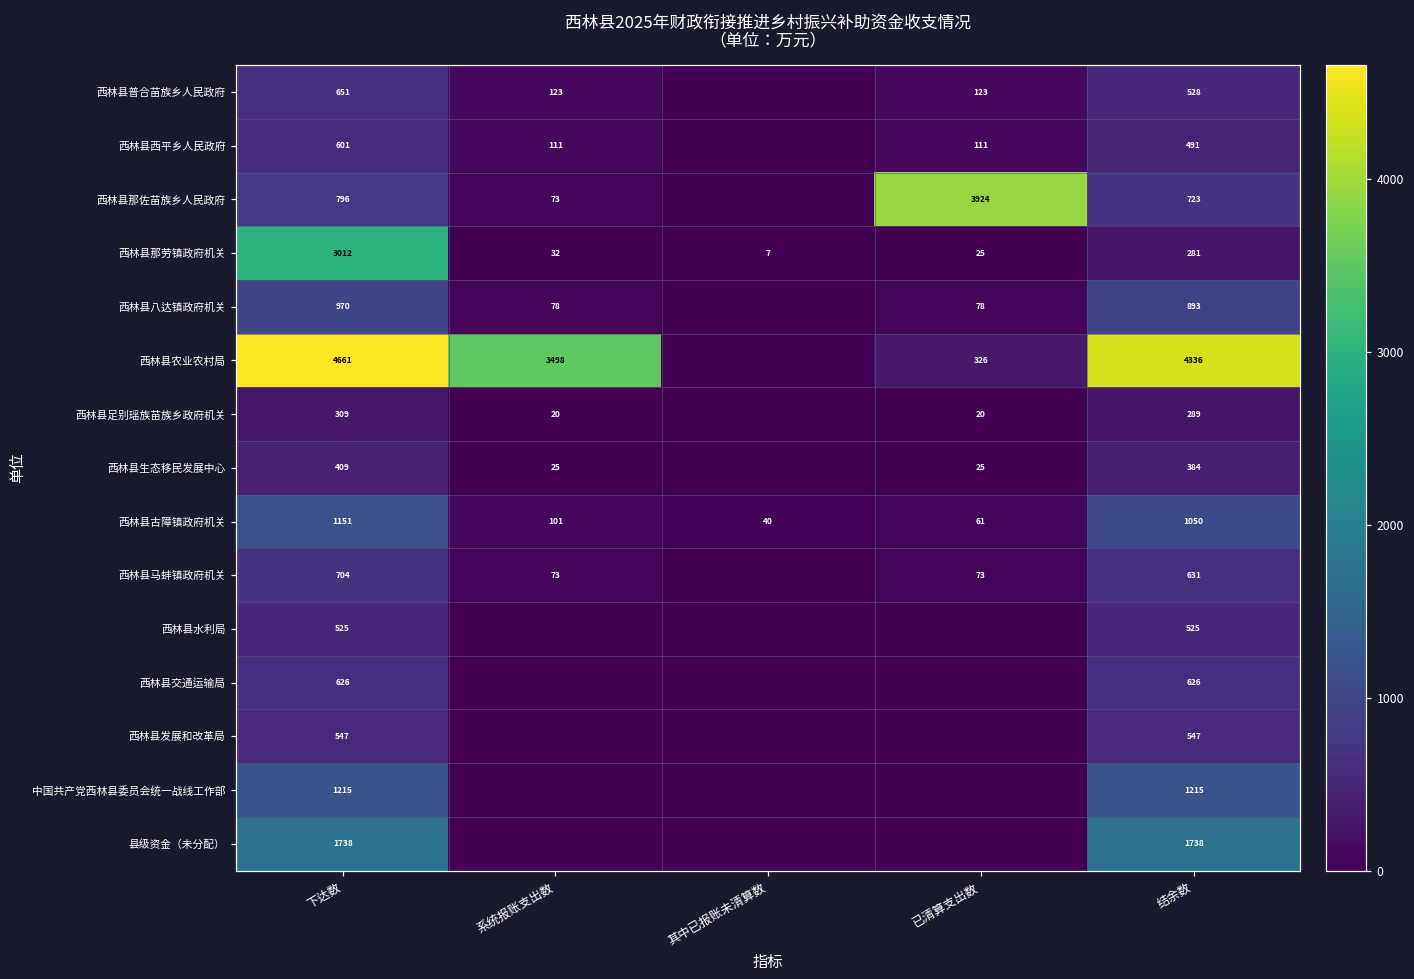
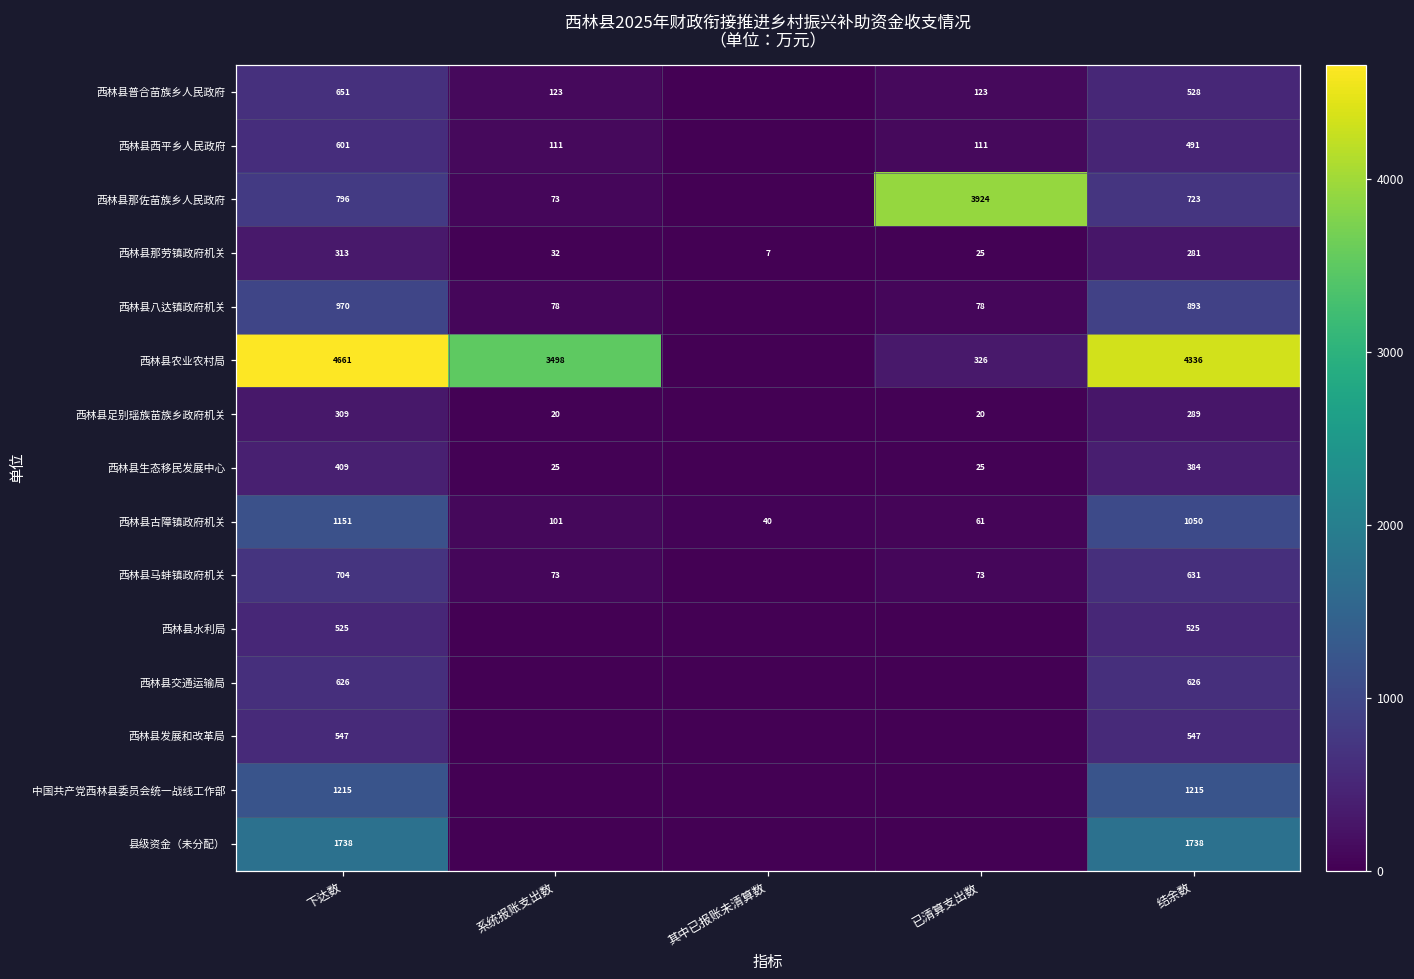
  {
    "西林县普合苗族乡人民政府": {
      "下达数": 651,
      "系统报账支出数": 123,
      "已清算支出数": 123,
      "结余数": 528
    },
    "西林县西平乡人民政府": {
      "下达数": 601,
      "系统报账支出数": 111,
      "已清算支出数": 111,
      "结余数": 491
    },
    "西林县那佐苗族乡人民政府": {
      "下达数": 796,
      "系统报账支出数": 73,
      "已清算支出数": 3924,
      "结余数": 723
    },
    "西林县那劳镇政府机关": {
-     "下达数": 3012,
+     "下达数": 313,
      "系统报账支出数": 32,
      "其中已报账未清算数": 7,
      "已清算支出数": 25,
      "结余数": 281
    },
    "西林县八达镇政府机关": {
      "下达数": 970,
      "系统报账支出数": 78,
      "已清算支出数": 78,
      "结余数": 893
    },
    "西林县农业农村局": {
      "下达数": 4661,
      "系统报账支出数": 3498,
      "已清算支出数": 326,
      "结余数": 4336
    },
    "西林县足别瑶族苗族乡政府机关": {
      "下达数": 309,
      "系统报账支出数": 20,
      "已清算支出数": 20,
      "结余数": 289
    },
    "西林县生态移民发展中心": {
      "下达数": 409,
      "系统报账支出数": 25,
      "已清算支出数": 25,
      "结余数": 384
    },
    "西林县古障镇政府机关": {
      "下达数": 1151,
      "系统报账支出数": 101,
      "其中已报账未清算数": 40,
      "已清算支出数": 61,
      "结余数": 1050
    },
    "西林县马蚌镇政府机关": {
      "下达数": 704,
      "系统报账支出数": 73,
      "已清算支出数": 73,
      "结余数": 631
    },
    "西林县水利局": {
      "下达数": 525,
      "结余数": 525
    },
    "西林县交通运输局": {
      "下达数": 626,
      "结余数": 626
    },
    "西林县发展和改革局": {
      "下达数": 547,
      "结余数": 547
    },
    "中国共产党西林县委员会统一战线工作部": {
      "下达数": 1215,
      "结余数": 1215
    },
    "县级资金（未分配）": {
      "下达数": 1738,
      "结余数": 1738
    }
  }
